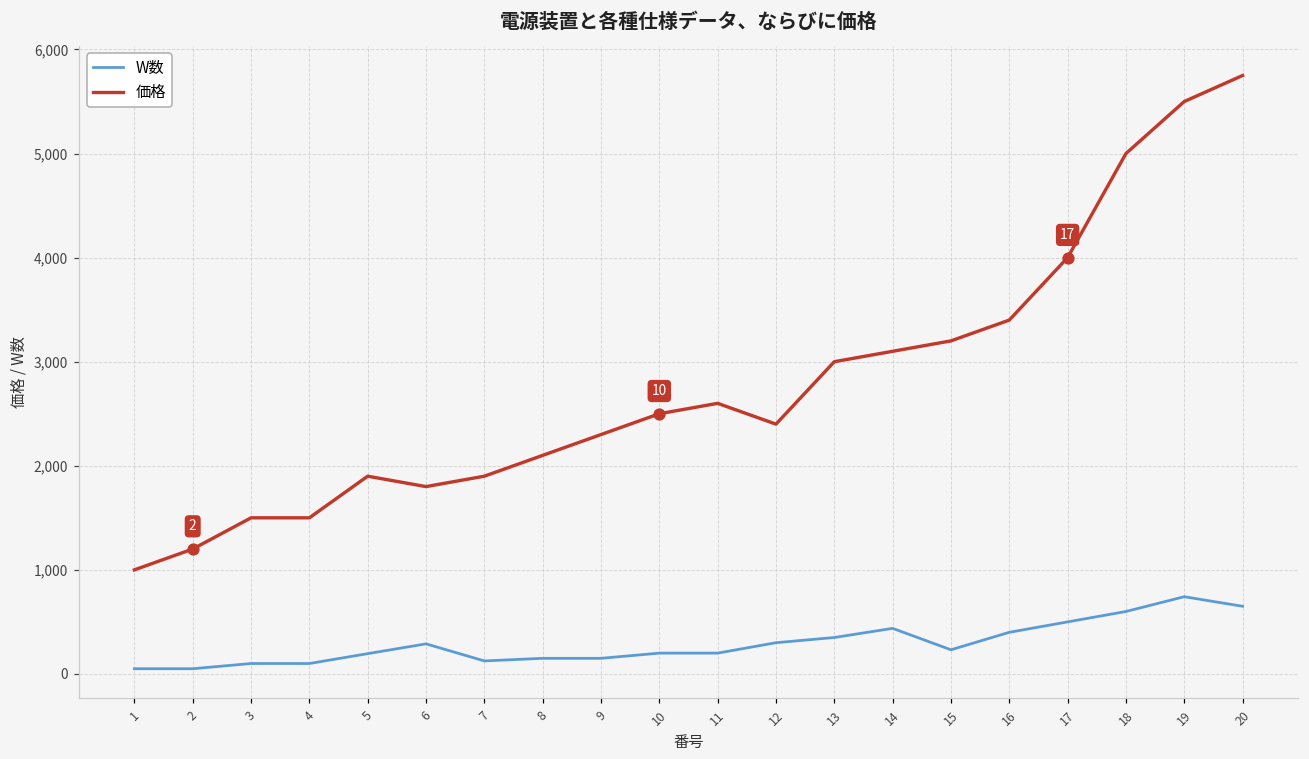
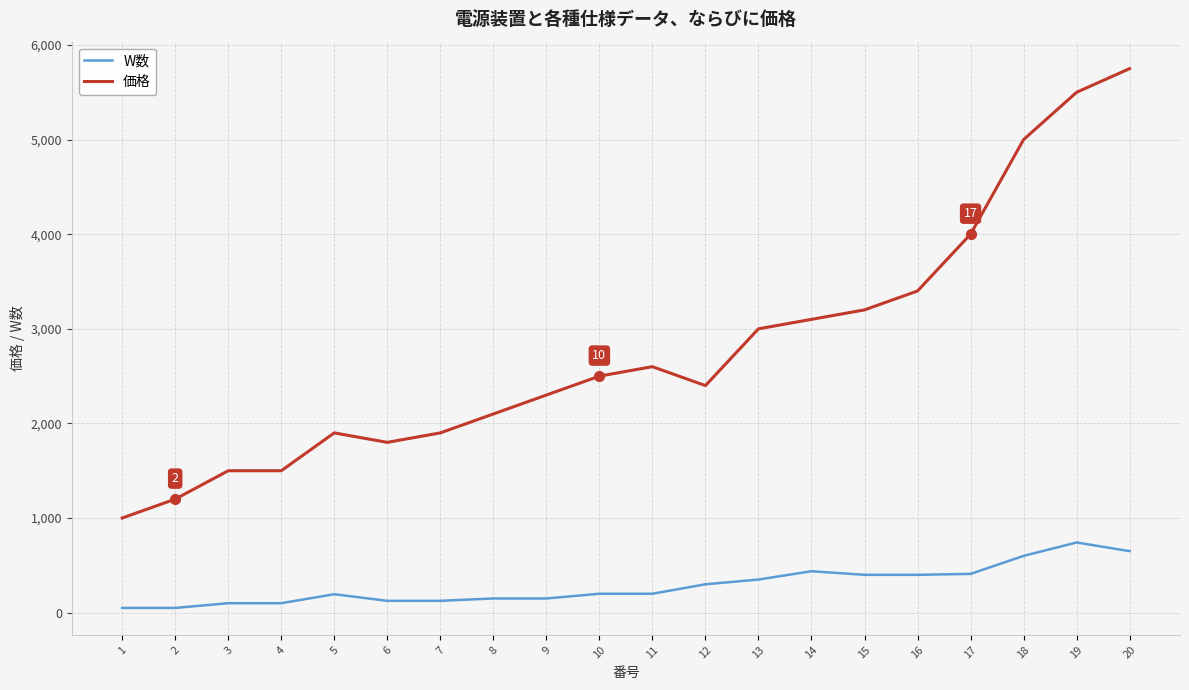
  {
    "W数": {
      "1": 100,
      "2": 100,
      "3": 100,
      "4": 100,
      "5": 200,
-     "6": 300,
+     "6": 100,
      "7": 100,
      "8": 200,
      "9": 200,
      "10": 200,
      "11": 200,
      "12": 300,
      "13": 400,
      "14": 400,
-     "15": 200,
+     "15": 400,
      "16": 400,
-     "17": 500,
+     "17": 400,
      "18": 600,
      "19": 700,
      "20": 700
    }
  }
